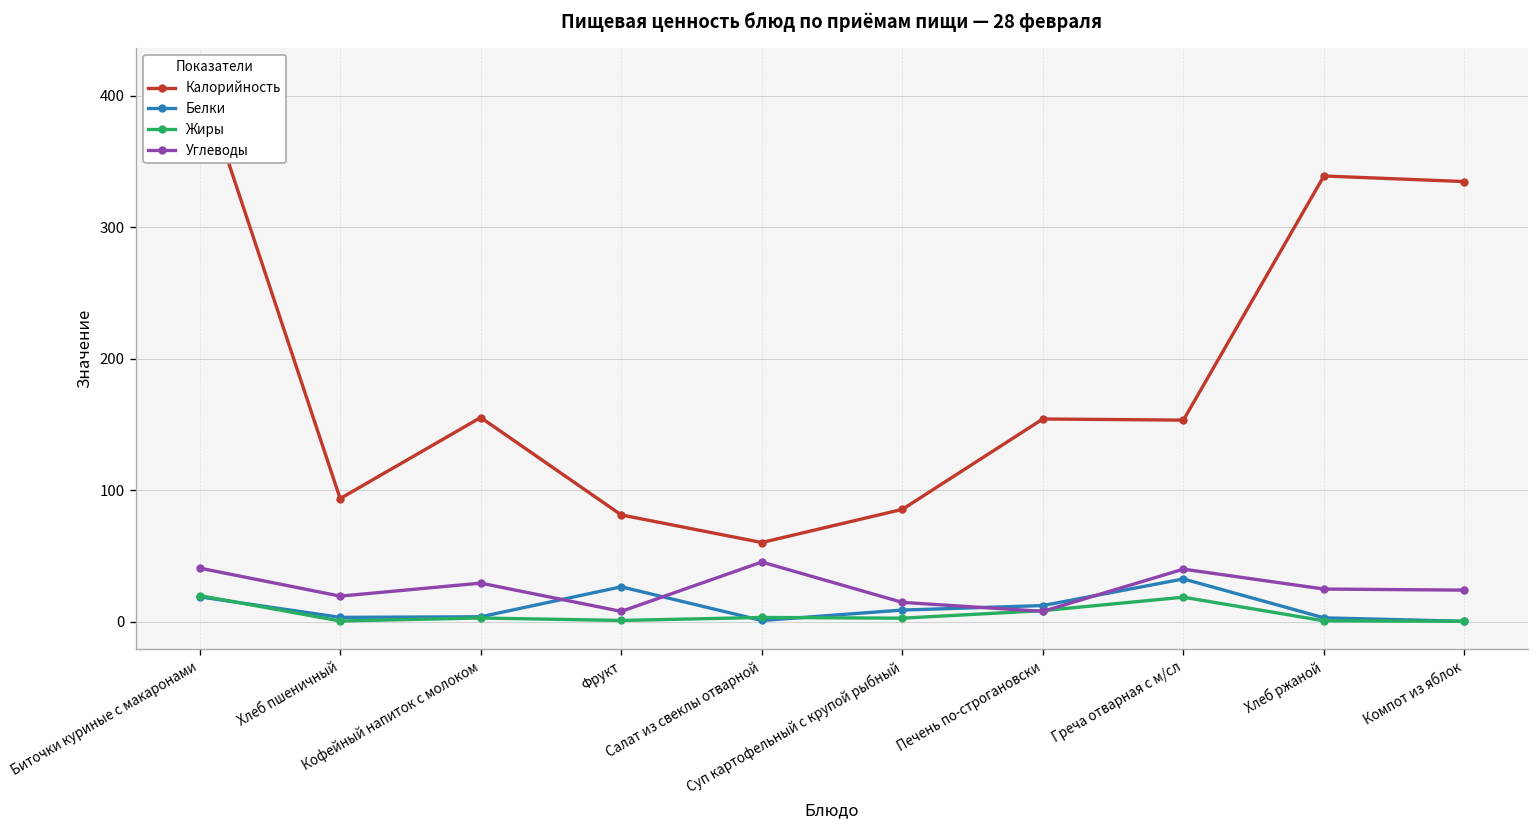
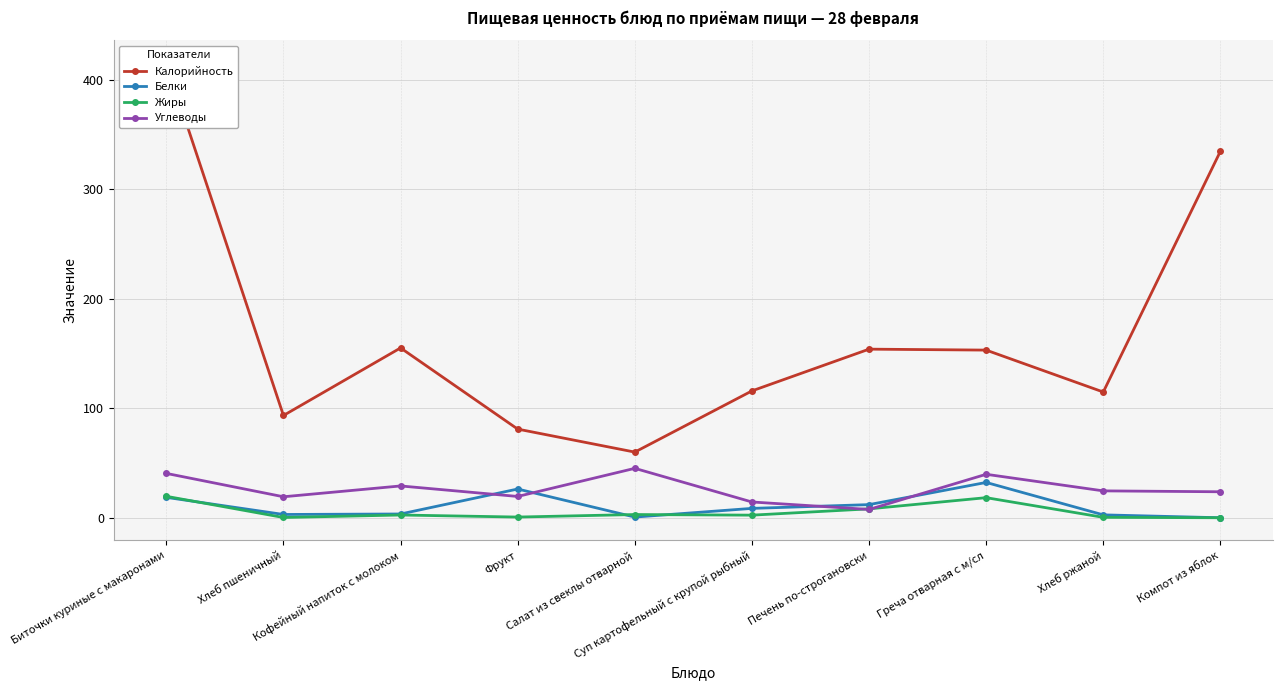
  {
    "Калорийность": {
      "Хлеб пшеничный": 94,
      "Кофейный напиток с молоком": 155,
      "Фрукт": 81,
      "Салат из свеклы отварной": 60,
-     "Суп картофельный с крупой рыбный": 85,
+     "Суп картофельный с крупой рыбный": 116,
      "Печень по-строгановски": 154,
      "Греча отварная с м/сл": 153,
-     "Хлеб ржаной": 339,
+     "Хлеб ржаной": 115,
      "Компот из яблок": 335
    },
    "Белки": {
      "Хлеб пшеничный": 3,
      "Фрукт": 26,
      "Салат из свеклы отварной": 1,
      "Суп картофельный с крупой рыбный": 9,
      "Печень по-строгановски": 12,
      "Греча отварная с м/сл": 32
    },
    "Жиры": {
      "Хлеб пшеничный": 0,
      "Фрукт": 1,
      "Салат из свеклы отварной": 3,
      "Суп картофельный с крупой рыбный": 3,
      "Греча отварная с м/сл": 19
    },
    "Углеводы": {
      "Биточки куриные c макаронами": 41,
      "Хлеб пшеничный": 19,
      "Кофейный напиток с молоком": 29,
-     "Фрукт": 8,
+     "Фрукт": 20,
      "Салат из свеклы отварной": 45,
      "Суп картофельный с крупой рыбный": 15,
      "Греча отварная с м/сл": 40,
      "Хлеб ржаной": 25,
      "Компот из яблок": 24
    }
  }
